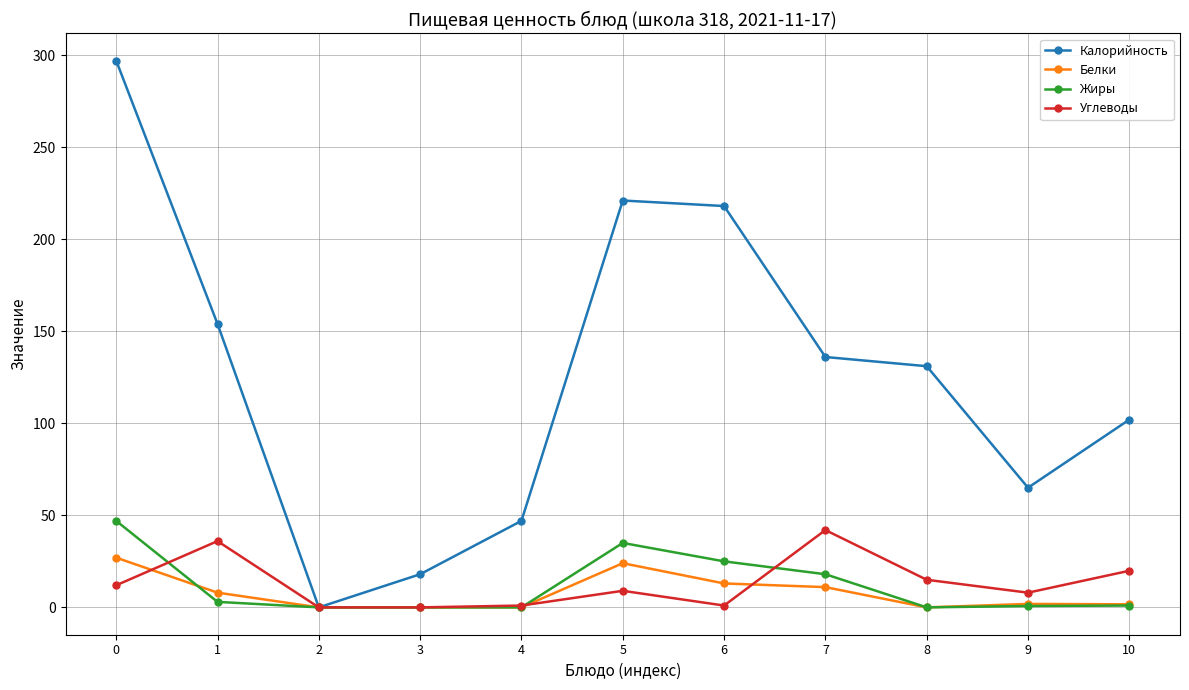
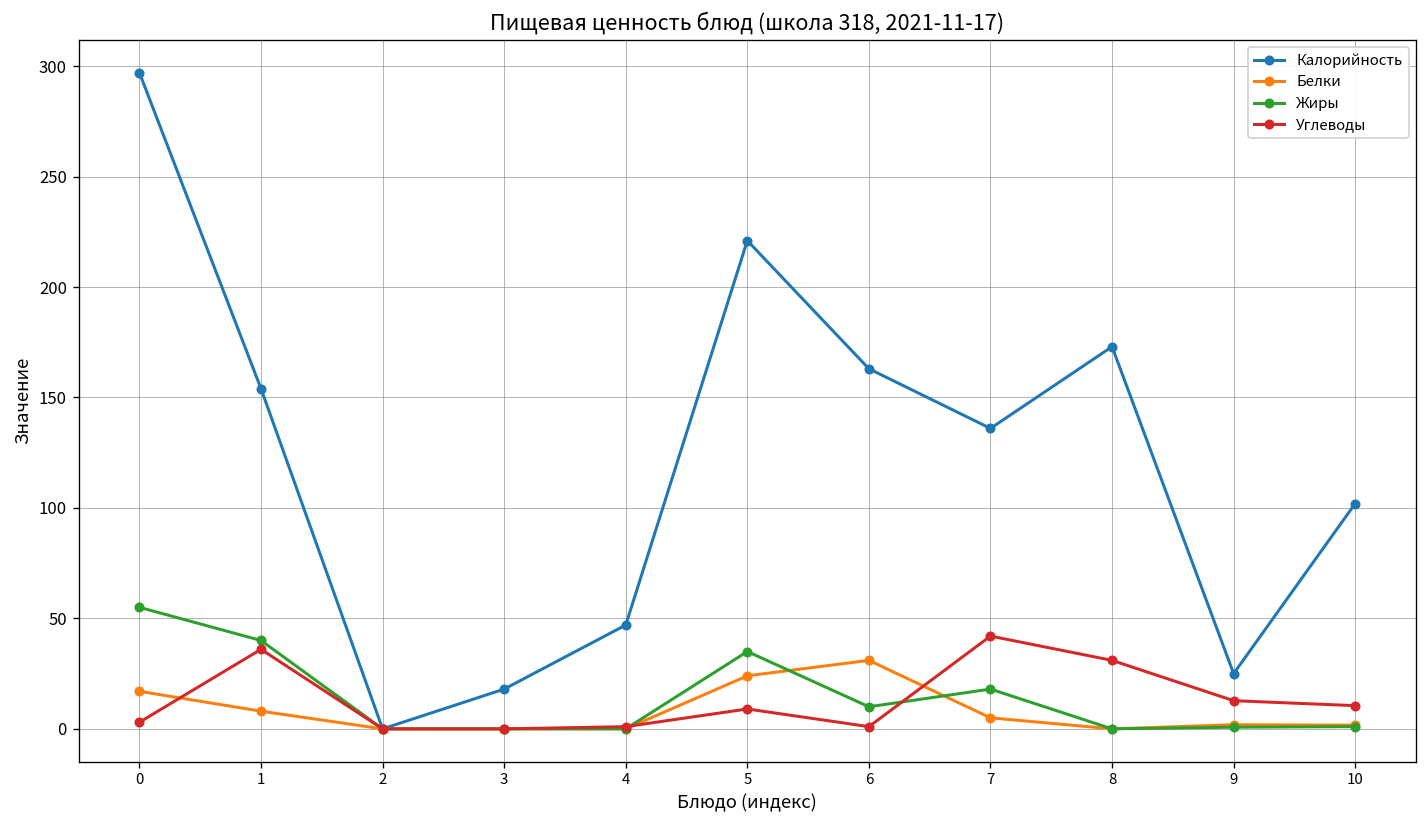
  {
    "Калорийность": {
      "0": 297,
      "1": 154,
      "3": 18,
      "4": 47,
      "5": 221,
-     "6": 218,
+     "6": 163,
      "7": 136,
-     "8": 131,
-     "9": 65,
+     "8": 173,
+     "9": 25,
      "10": 102
    },
    "Белки": {
-     "0": 27,
+     "0": 17,
      "1": 8,
      "5": 24,
-     "6": 13,
-     "7": 11
+     "6": 31,
+     "7": 5
    },
    "Жиры": {
-     "0": 47,
-     "1": 3,
+     "0": 55,
+     "1": 40,
      "5": 35,
-     "6": 25,
+     "6": 10,
      "7": 18
    },
    "Углеводы": {
-     "0": 12,
+     "0": 3,
      "1": 36,
      "5": 9,
      "6": 1,
      "7": 42,
-     "8": 15,
-     "9": 8,
-     "10": 20
+     "8": 31,
+     "9": 13,
+     "10": 11
    }
  }
